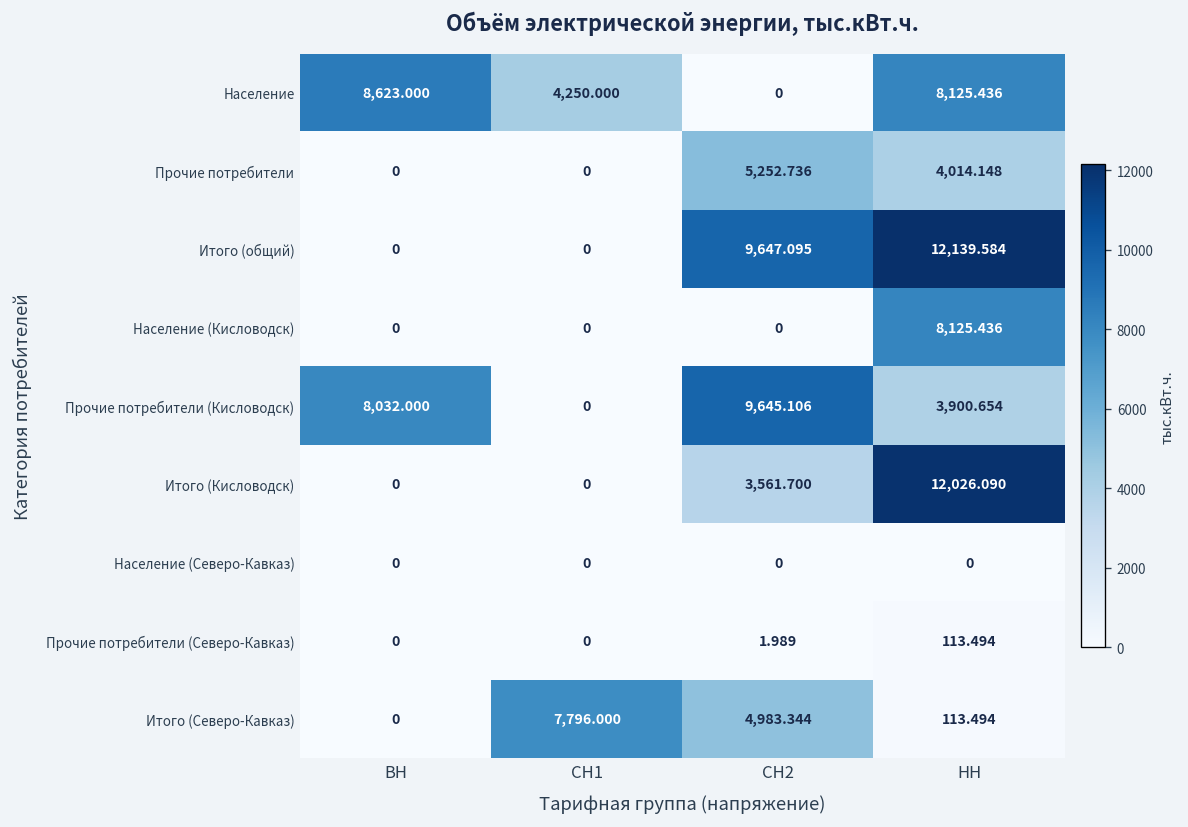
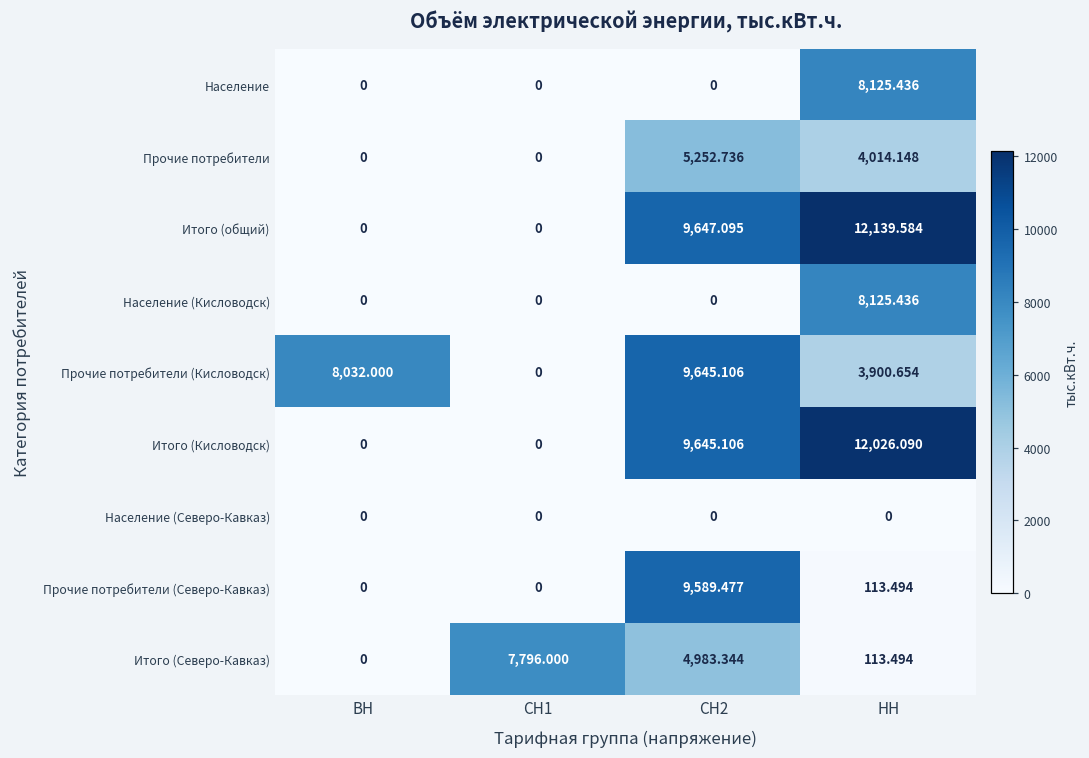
  {
    "Население": {
-     "ВН": "8,623.000",
-     "СН1": "4,250.000",
+     "ВН": "0",
+     "СН1": "0",
      "СН2": "0",
      "НН": "8,125.436"
    },
    "Прочие потребители": {
      "ВН": "0",
      "СН1": "0",
      "СН2": "5,252.736",
      "НН": "4,014.148"
    },
    "Итого (общий)": {
      "ВН": "0",
      "СН1": "0",
      "СН2": "9,647.095",
      "НН": "12,139.584"
    },
    "Население (Кисловодск)": {
      "ВН": "0",
      "СН1": "0",
      "СН2": "0",
      "НН": "8,125.436"
    },
    "Прочие потребители (Кисловодск)": {
      "ВН": "8,032.000",
      "СН1": "0",
      "СН2": "9,645.106",
      "НН": "3,900.654"
    },
    "Итого (Кисловодск)": {
      "ВН": "0",
      "СН1": "0",
-     "СН2": "3,561.700",
+     "СН2": "9,645.106",
      "НН": "12,026.090"
    },
    "Население (Северо-Кавказ)": {
      "ВН": "0",
      "СН1": "0",
      "СН2": "0",
      "НН": "0"
    },
    "Прочие потребители (Северо-Кавказ)": {
      "ВН": "0",
      "СН1": "0",
-     "СН2": "1.989",
+     "СН2": "9,589.477",
      "НН": "113.494"
    },
    "Итого (Северо-Кавказ)": {
      "ВН": "0",
      "СН1": "7,796.000",
      "СН2": "4,983.344",
      "НН": "113.494"
    }
  }
